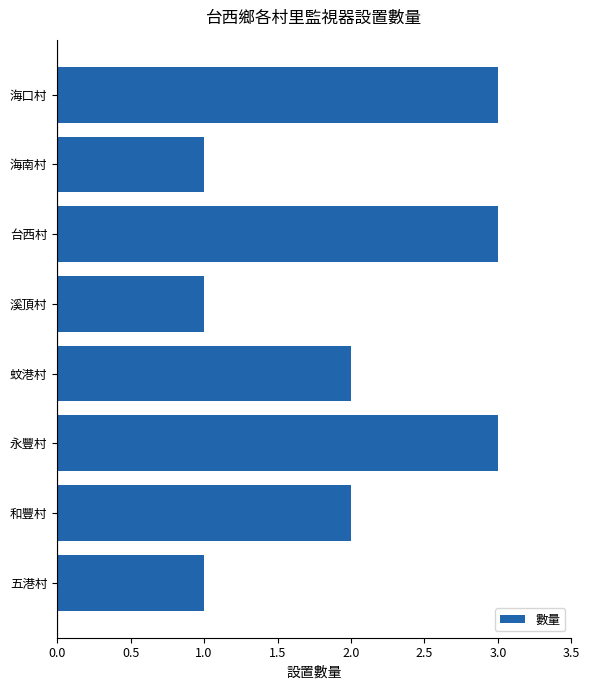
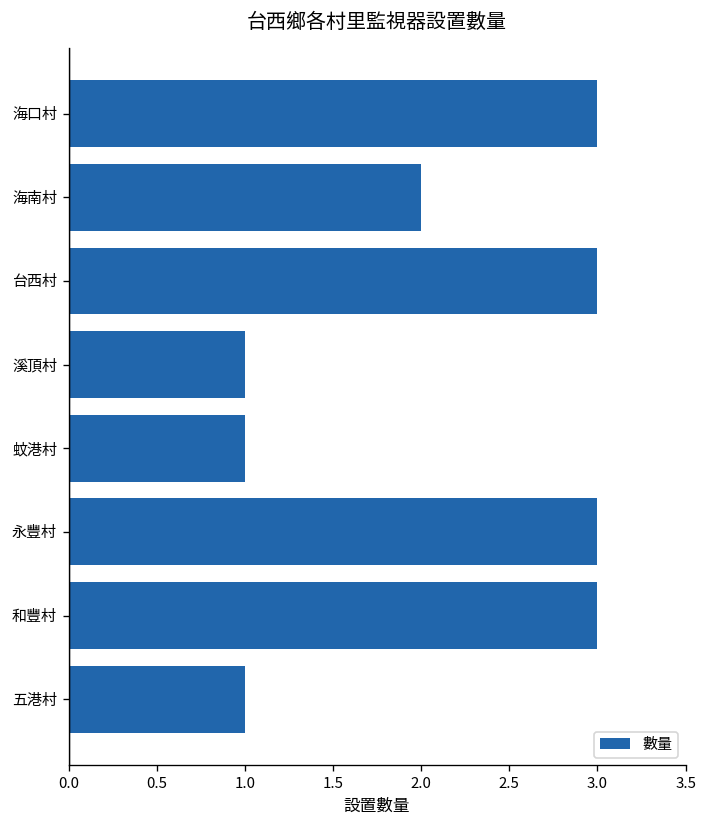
  {
    "海口村": 3,
-   "海南村": 1,
+   "海南村": 2,
    "台西村": 3,
    "溪頂村": 1,
-   "蚊港村": 2,
+   "蚊港村": 1,
    "永豐村": 3,
-   "和豐村": 2,
+   "和豐村": 3,
    "五港村": 1
  }
